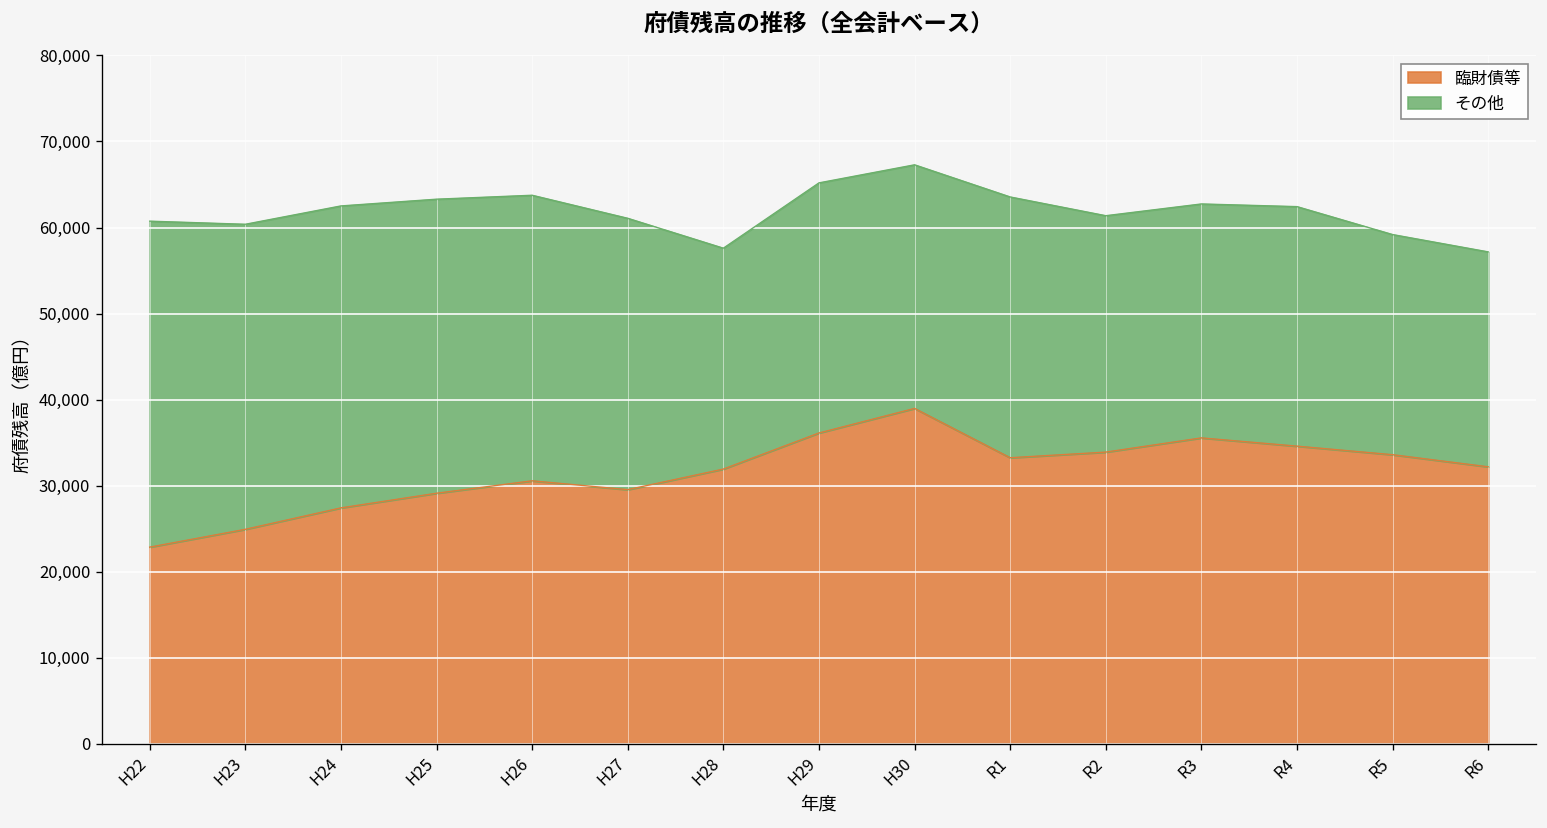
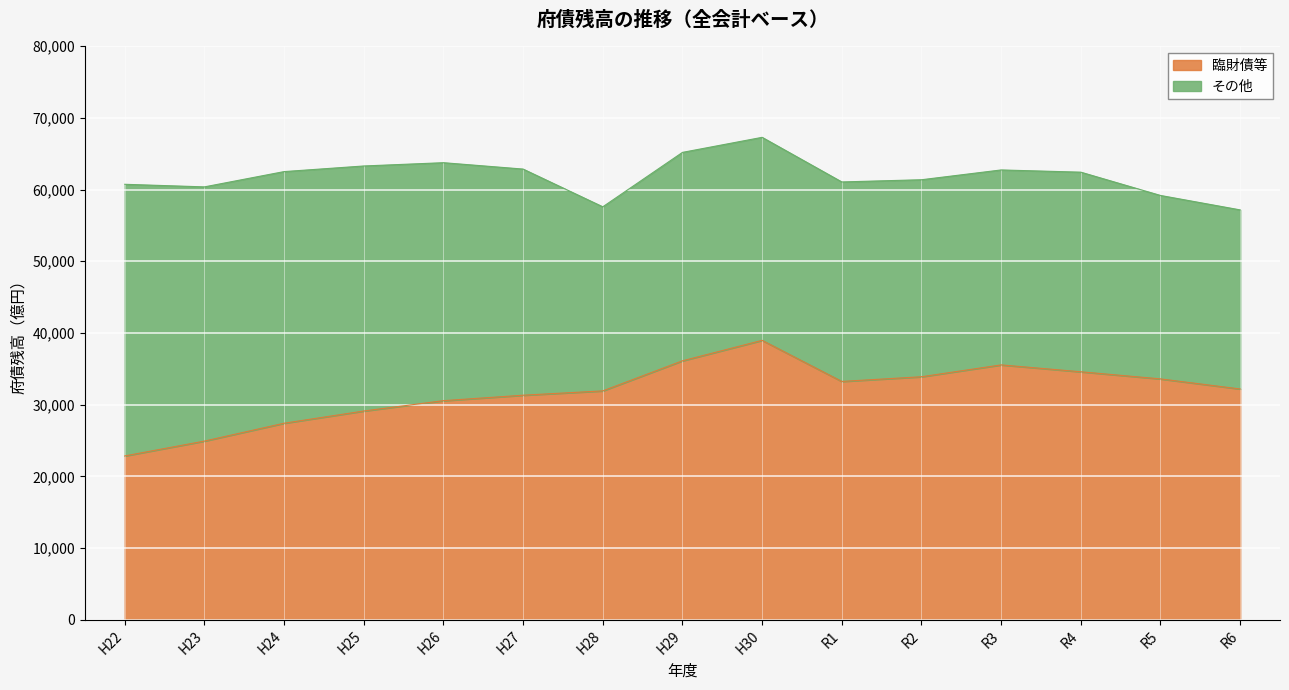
  {
    "臨財債等": {
      "H22": "23,000",
      "H23": "25,000",
      "H24": "27,000",
      "H25": "29,000",
      "H26": "31,000",
-     "H27": "30,000",
+     "H27": "31,000",
      "H28": "32,000",
      "H29": "36,000",
      "H30": "39,000",
      "R1": "33,000",
      "R2": "34,000",
      "R3": "36,000",
      "R4": "35,000",
      "R5": "34,000",
      "R6": "32,000"
    },
    "その他": {
      "H22": "38,000",
      "H23": "35,000",
      "H24": "35,000",
      "H25": "34,000",
      "H26": "33,000",
      "H27": "32,000",
      "H28": "26,000",
      "H29": "29,000",
      "H30": "28,000",
-     "R1": "30,000",
+     "R1": "28,000",
      "R2": "27,000",
      "R3": "27,000",
      "R4": "28,000",
      "R5": "26,000",
      "R6": "25,000"
    }
  }
